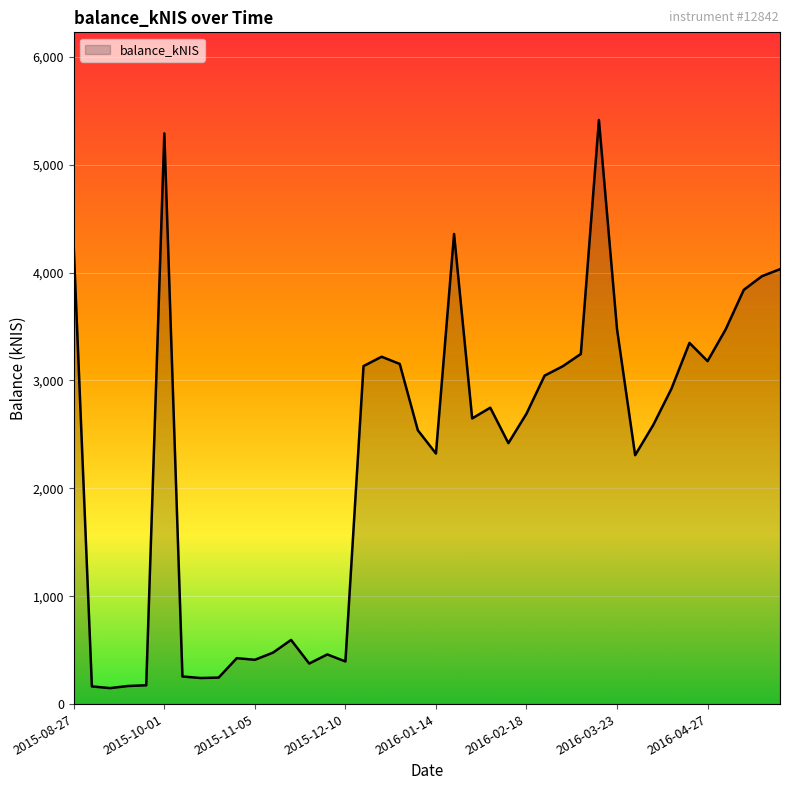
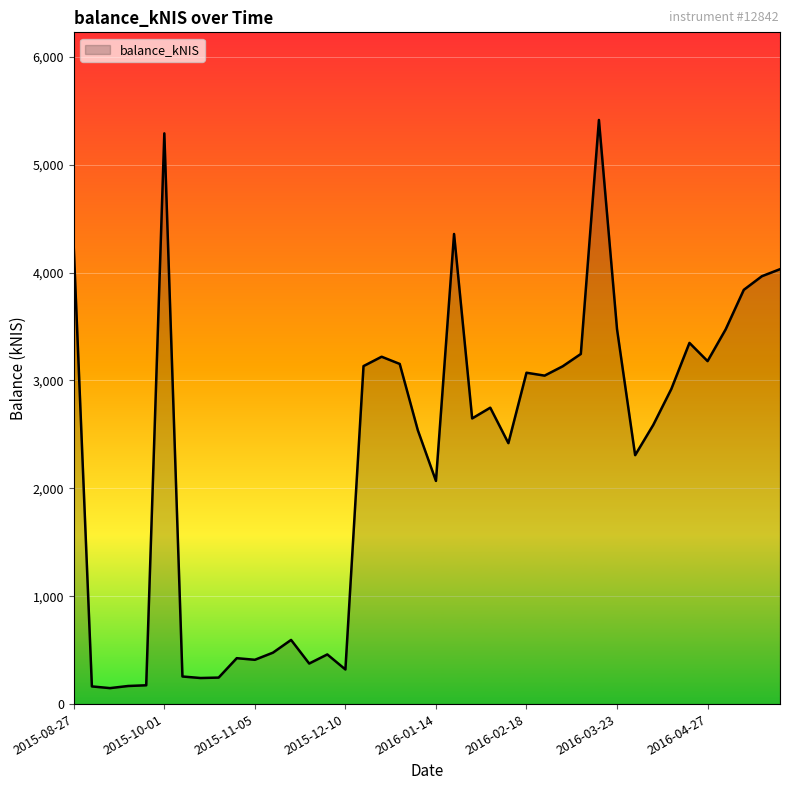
  {
    "2015-08-27": "4,230",
    "2015-10-01": "5,290",
    "2015-11-05": "410",
-   "2015-12-10": "400",
-   "2016-01-14": "2,320",
-   "2016-02-18": "2,690",
+   "2015-12-10": "320",
+   "2016-01-14": "2,070",
+   "2016-02-18": "3,070",
    "2016-03-23": "3,470",
    "2016-04-27": "3,180"
  }
